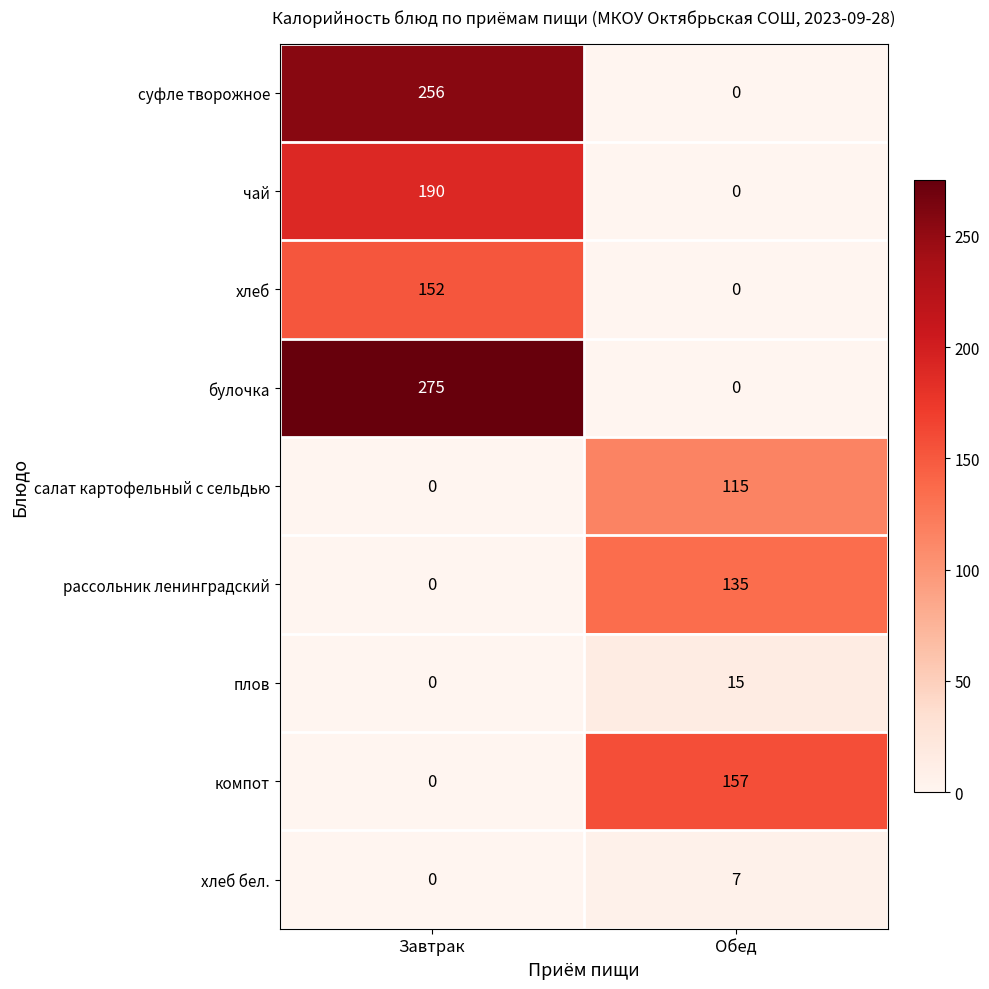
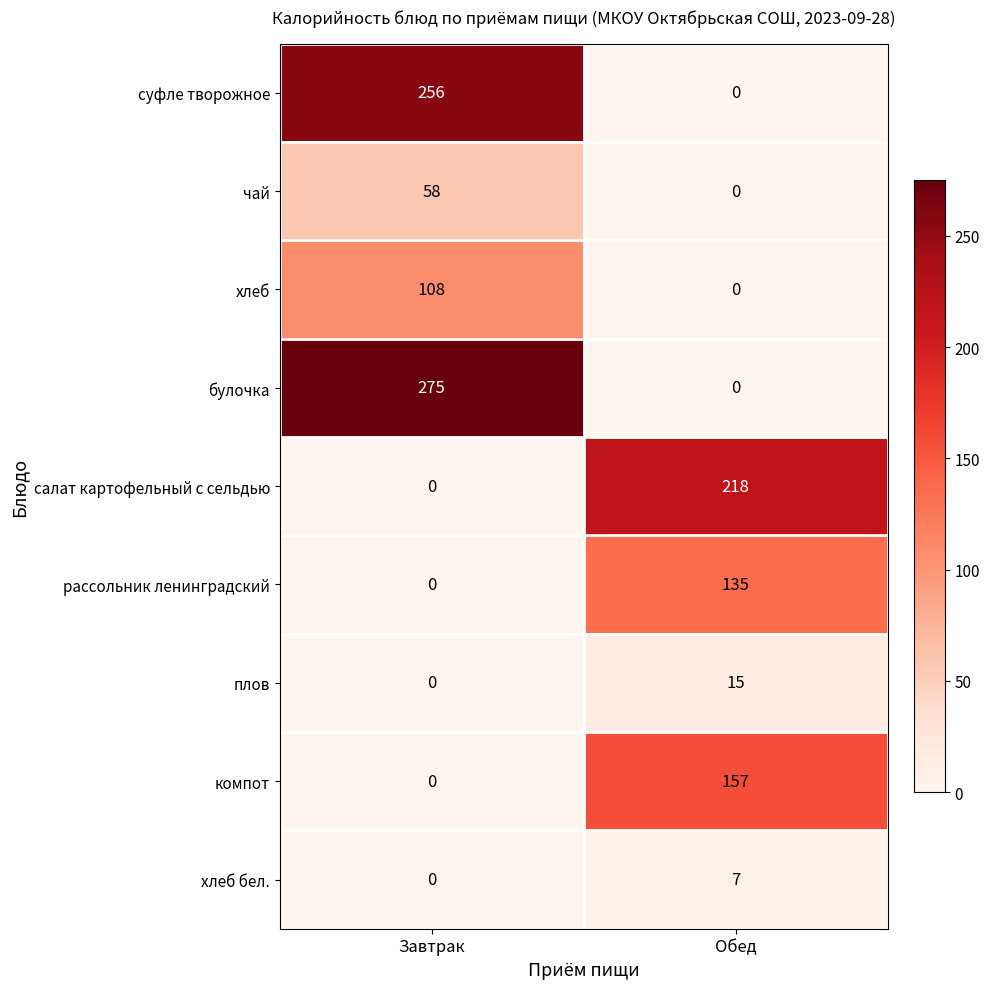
  {
    "суфле творожное": {
      "Завтрак": 256,
      "Обед": 0
    },
    "чай": {
-     "Завтрак": 190,
+     "Завтрак": 58,
      "Обед": 0
    },
    "хлеб": {
-     "Завтрак": 152,
+     "Завтрак": 108,
      "Обед": 0
    },
    "булочка": {
      "Завтрак": 275,
      "Обед": 0
    },
    "салат картофельный с сельдью": {
      "Завтрак": 0,
-     "Обед": 115
+     "Обед": 218
    },
    "рассольник ленинградский": {
      "Завтрак": 0,
      "Обед": 135
    },
    "плов": {
      "Завтрак": 0,
      "Обед": 15
    },
    "компот": {
      "Завтрак": 0,
      "Обед": 157
    },
    "хлеб бел.": {
      "Завтрак": 0,
      "Обед": 7
    }
  }
